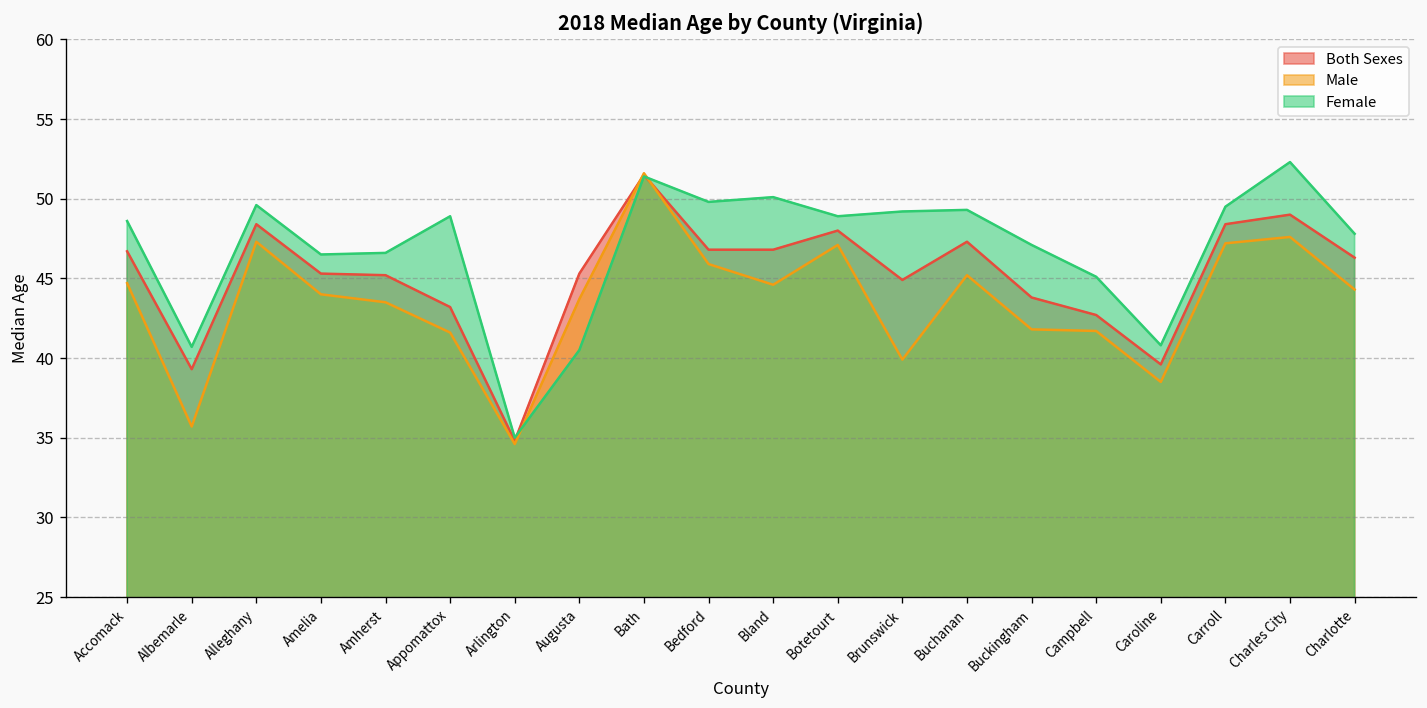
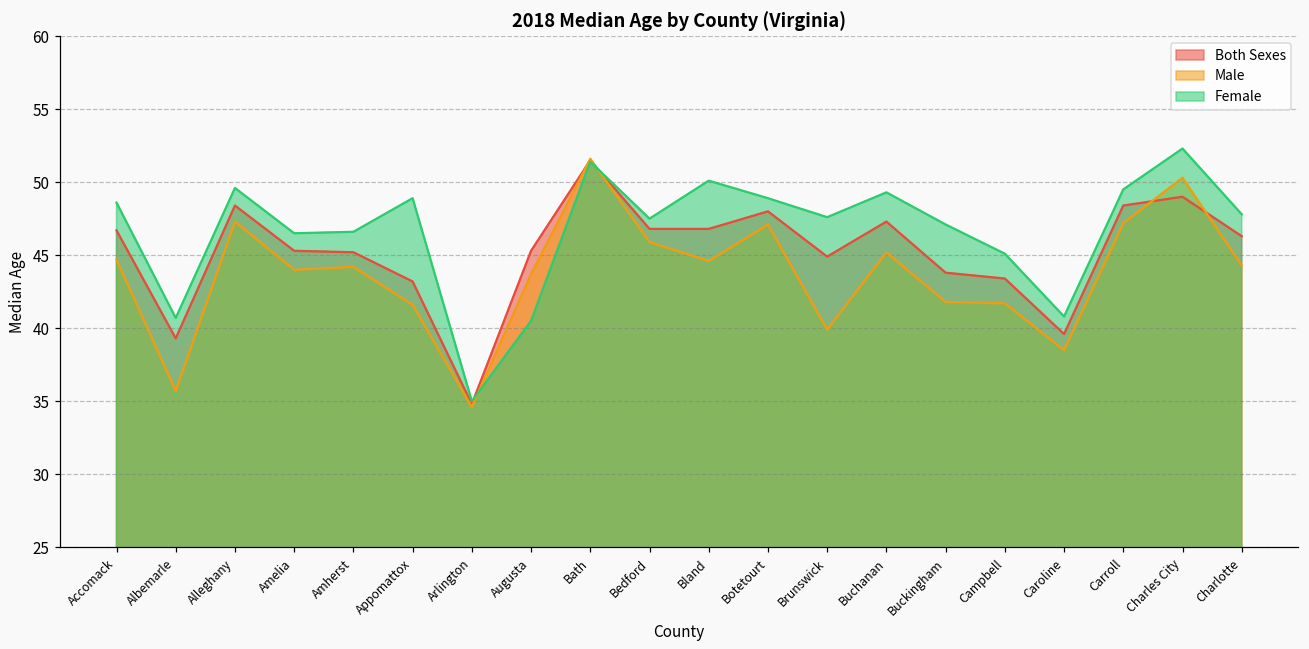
  {
    "Both Sexes": {
      "Accomack": 46.7,
      "Albemarle": 39.3,
      "Alleghany": 48.4,
      "Amelia": 45.3,
      "Amherst": 45.2,
      "Appomattox": 43.2,
      "Arlington": 34.8,
      "Augusta": 45.3,
      "Bedford": 46.8,
      "Bland": 46.8,
      "Botetourt": 48.0,
      "Brunswick": 44.9,
      "Buchanan": 47.3,
      "Buckingham": 43.8,
-     "Campbell": 42.7,
+     "Campbell": 43.4,
      "Caroline": 39.6,
      "Carroll": 48.4,
      "Charles City": 49.0,
      "Charlotte": 46.3
    },
    "Male": {
      "Accomack": 44.7,
      "Albemarle": 35.7,
      "Alleghany": 47.3,
      "Amelia": 44.0,
-     "Amherst": 43.5,
+     "Amherst": 44.2,
      "Appomattox": 41.6,
      "Arlington": 34.6,
      "Augusta": 43.7,
      "Bedford": 45.9,
      "Bland": 44.6,
      "Botetourt": 47.1,
      "Brunswick": 39.9,
      "Buchanan": 45.2,
      "Buckingham": 41.8,
      "Campbell": 41.7,
      "Caroline": 38.5,
      "Carroll": 47.2,
-     "Charles City": 47.6,
+     "Charles City": 50.3,
      "Charlotte": 44.3
    },
    "Female": {
      "Accomack": 48.6,
      "Albemarle": 40.7,
      "Alleghany": 49.6,
      "Amelia": 46.5,
      "Amherst": 46.6,
      "Appomattox": 48.9,
      "Arlington": 35.0,
      "Augusta": 40.5,
-     "Bedford": 49.8,
+     "Bedford": 47.5,
      "Bland": 50.1,
      "Botetourt": 48.9,
-     "Brunswick": 49.2,
+     "Brunswick": 47.6,
      "Buchanan": 49.3,
      "Buckingham": 47.1,
      "Campbell": 45.1,
      "Caroline": 40.8,
      "Carroll": 49.5,
      "Charles City": 52.3,
      "Charlotte": 47.8
    }
  }
